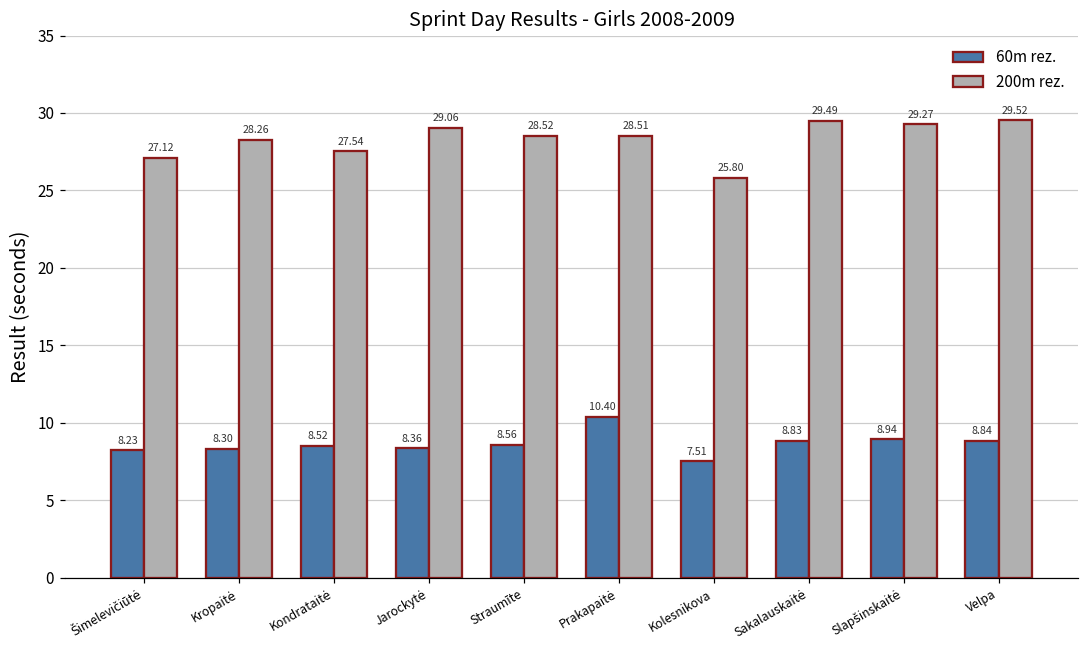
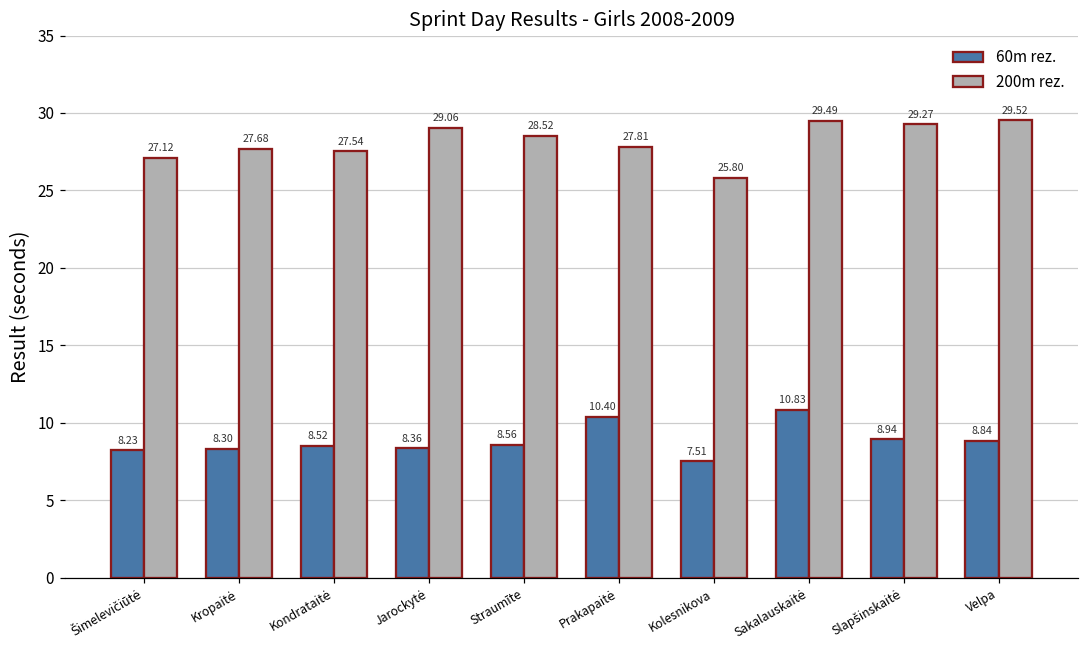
  {
    "60m rez.": {
      "Šimelevičiūtė": 8.23,
      "Kropaitė": 8.30,
      "Kondrataitė": 8.52,
      "Jarockytė": 8.36,
      "Straumīte": 8.56,
      "Prakapaitė": 10.40,
      "Kolesnikova": 7.51,
-     "Sakalauskaitė": 8.83,
+     "Sakalauskaitė": 10.83,
      "Slapšinskaitė": 8.94,
      "Velpa": 8.84
    },
    "200m rez.": {
      "Šimelevičiūtė": 27.12,
-     "Kropaitė": 28.26,
+     "Kropaitė": 27.68,
      "Kondrataitė": 27.54,
      "Jarockytė": 29.06,
      "Straumīte": 28.52,
-     "Prakapaitė": 28.51,
+     "Prakapaitė": 27.81,
      "Kolesnikova": 25.80,
      "Sakalauskaitė": 29.49,
      "Slapšinskaitė": 29.27,
      "Velpa": 29.52
    }
  }
